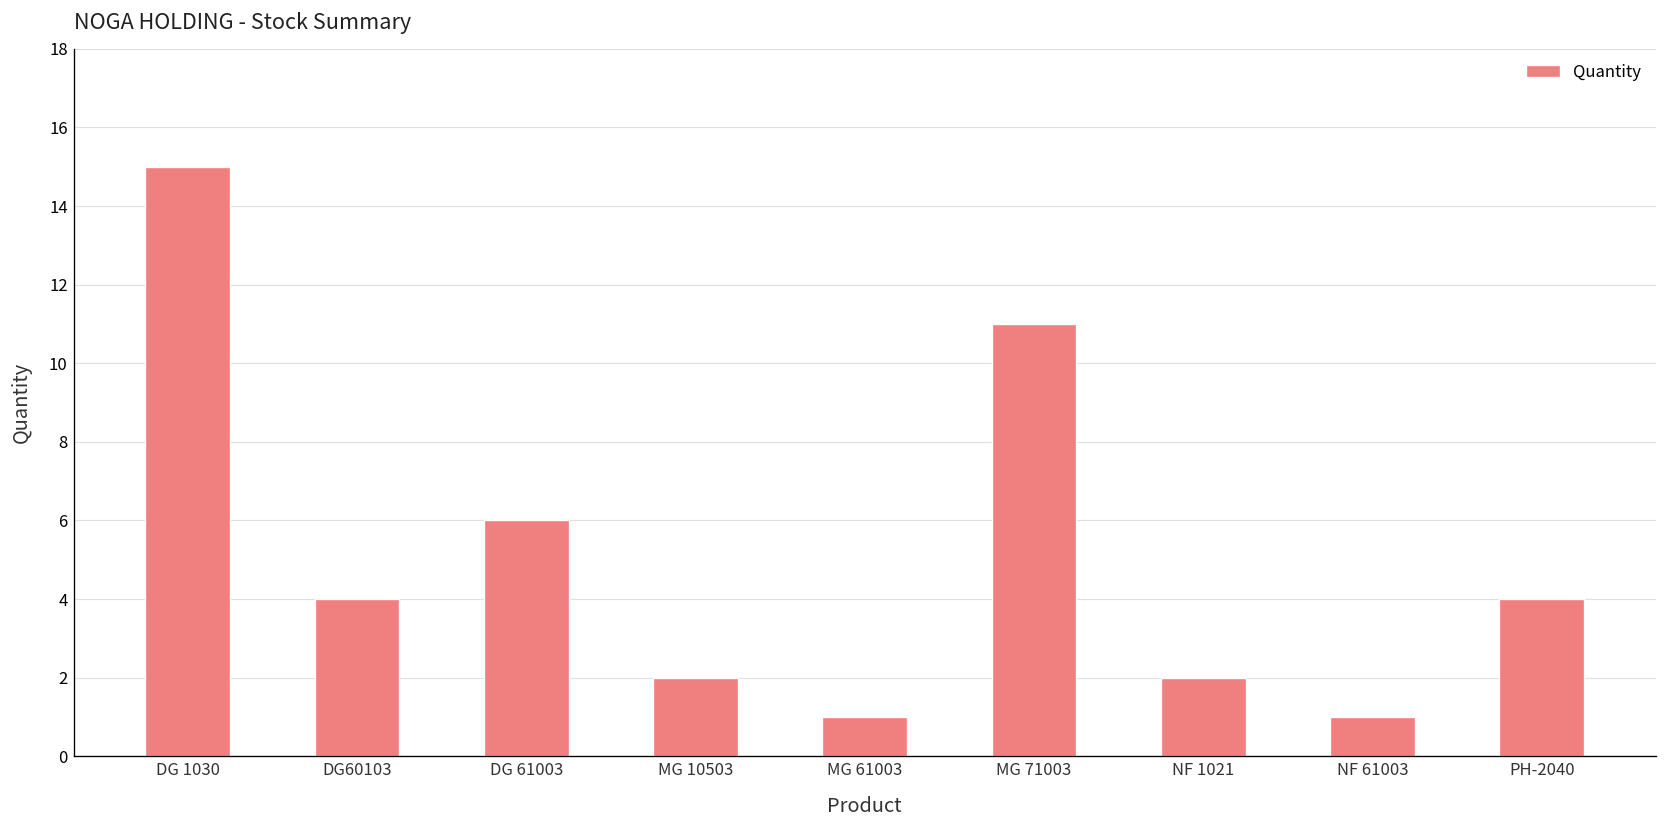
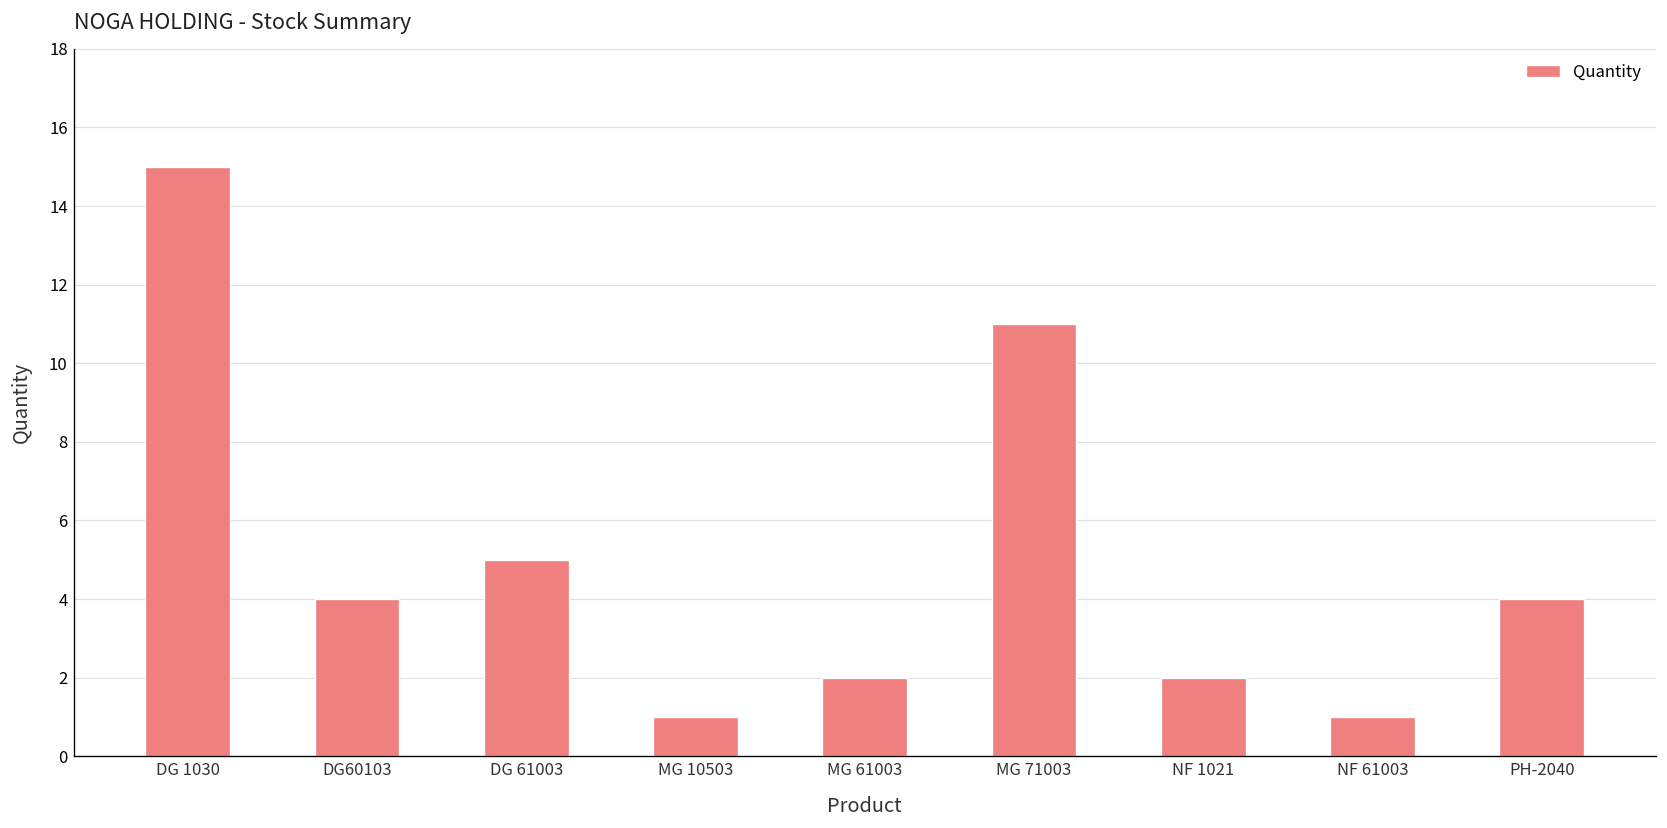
  {
    "DG 1030": 15,
    "DG60103": 4,
-   "DG 61003": 6,
-   "MG 10503": 2,
-   "MG 61003": 1,
+   "DG 61003": 5,
+   "MG 10503": 1,
+   "MG 61003": 2,
    "MG 71003": 11,
    "NF 1021": 2,
    "NF 61003": 1,
    "PH-2040": 4
  }
